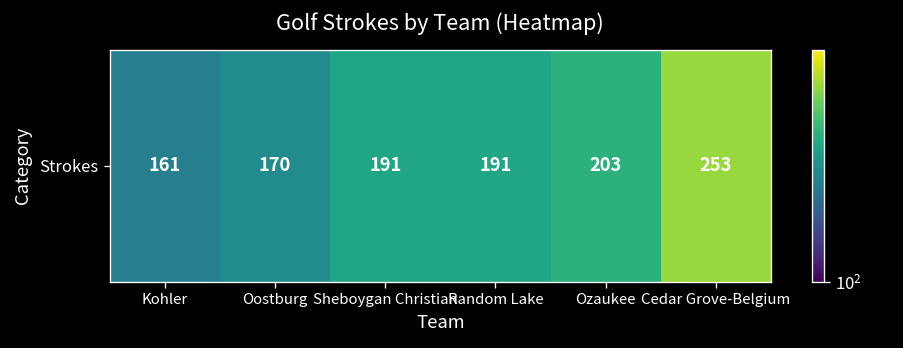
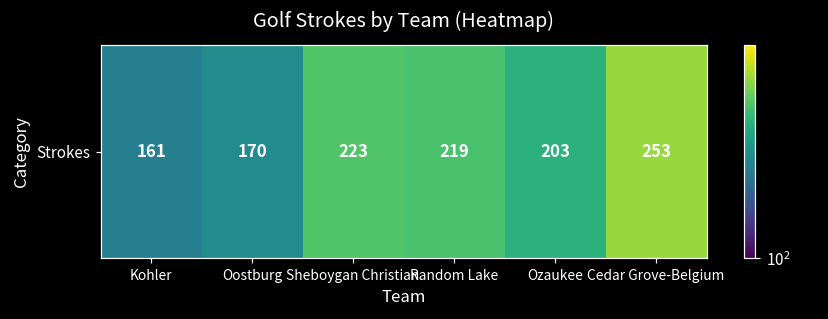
  {
    "Strokes": {
      "Kohler": 161,
      "Oostburg": 170,
-     "Sheboygan Christian": 191,
-     "Random Lake": 191,
+     "Sheboygan Christian": 223,
+     "Random Lake": 219,
      "Ozaukee": 203,
      "Cedar Grove-Belgium": 253
    }
  }
